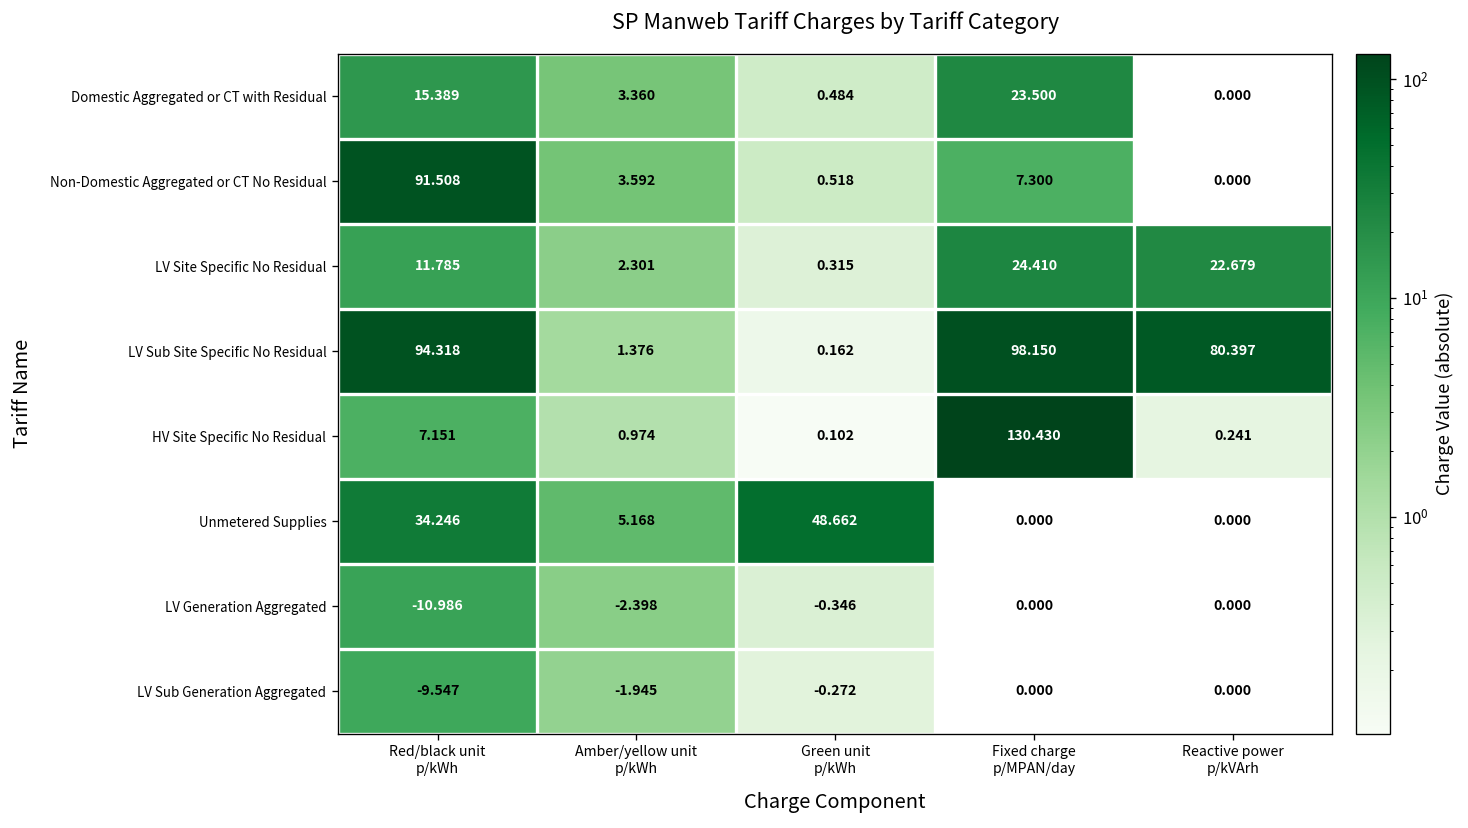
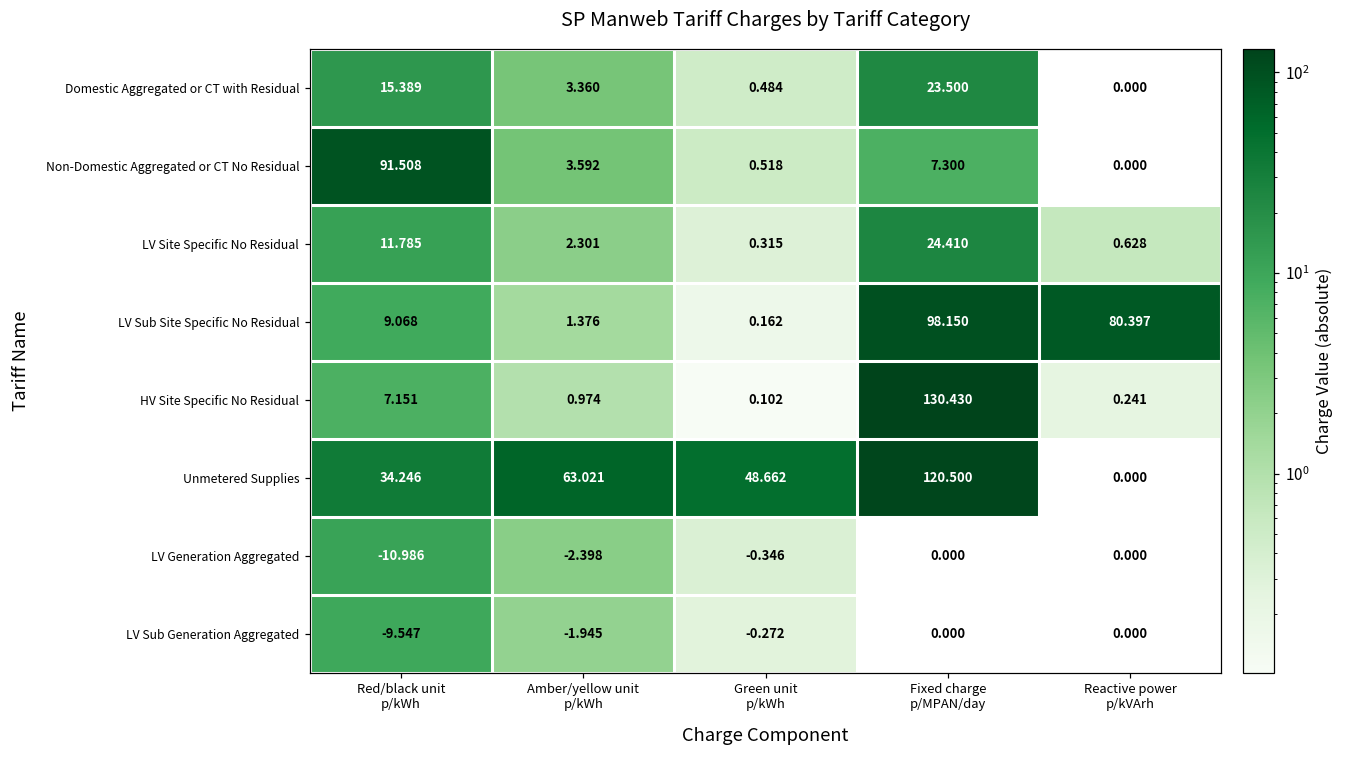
  {
    "Domestic Aggregated or CT with Residual": {
      "Red/black unit p/kWh": 15.389,
      "Amber/yellow unit p/kWh": 3.360,
      "Green unit p/kWh": 0.484,
      "Fixed charge p/MPAN/day": 23.500,
      "Reactive power p/kVArh": 0.000
    },
    "Non-Domestic Aggregated or CT No Residual": {
      "Red/black unit p/kWh": 91.508,
      "Amber/yellow unit p/kWh": 3.592,
      "Green unit p/kWh": 0.518,
      "Fixed charge p/MPAN/day": 7.300,
      "Reactive power p/kVArh": 0.000
    },
    "LV Site Specific No Residual": {
      "Red/black unit p/kWh": 11.785,
      "Amber/yellow unit p/kWh": 2.301,
      "Green unit p/kWh": 0.315,
      "Fixed charge p/MPAN/day": 24.410,
-     "Reactive power p/kVArh": 22.679
+     "Reactive power p/kVArh": 0.628
    },
    "LV Sub Site Specific No Residual": {
-     "Red/black unit p/kWh": 94.318,
+     "Red/black unit p/kWh": 9.068,
      "Amber/yellow unit p/kWh": 1.376,
      "Green unit p/kWh": 0.162,
      "Fixed charge p/MPAN/day": 98.150,
      "Reactive power p/kVArh": 80.397
    },
    "HV Site Specific No Residual": {
      "Red/black unit p/kWh": 7.151,
      "Amber/yellow unit p/kWh": 0.974,
      "Green unit p/kWh": 0.102,
      "Fixed charge p/MPAN/day": 130.430,
      "Reactive power p/kVArh": 0.241
    },
    "Unmetered Supplies": {
      "Red/black unit p/kWh": 34.246,
-     "Amber/yellow unit p/kWh": 5.168,
+     "Amber/yellow unit p/kWh": 63.021,
      "Green unit p/kWh": 48.662,
-     "Fixed charge p/MPAN/day": 0.000,
+     "Fixed charge p/MPAN/day": 120.500,
      "Reactive power p/kVArh": 0.000
    },
    "LV Generation Aggregated": {
      "Red/black unit p/kWh": -10.986,
      "Amber/yellow unit p/kWh": -2.398,
      "Green unit p/kWh": -0.346,
      "Fixed charge p/MPAN/day": 0.000,
      "Reactive power p/kVArh": 0.000
    },
    "LV Sub Generation Aggregated": {
      "Red/black unit p/kWh": -9.547,
      "Amber/yellow unit p/kWh": -1.945,
      "Green unit p/kWh": -0.272,
      "Fixed charge p/MPAN/day": 0.000,
      "Reactive power p/kVArh": 0.000
    }
  }
